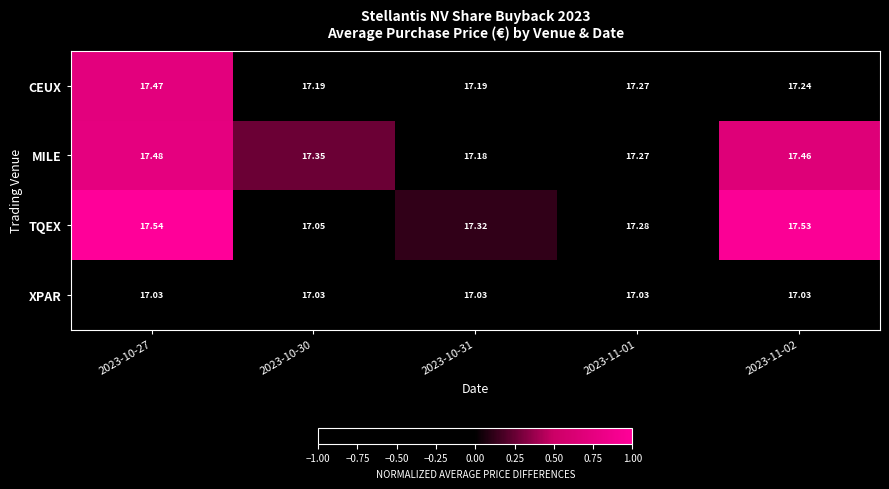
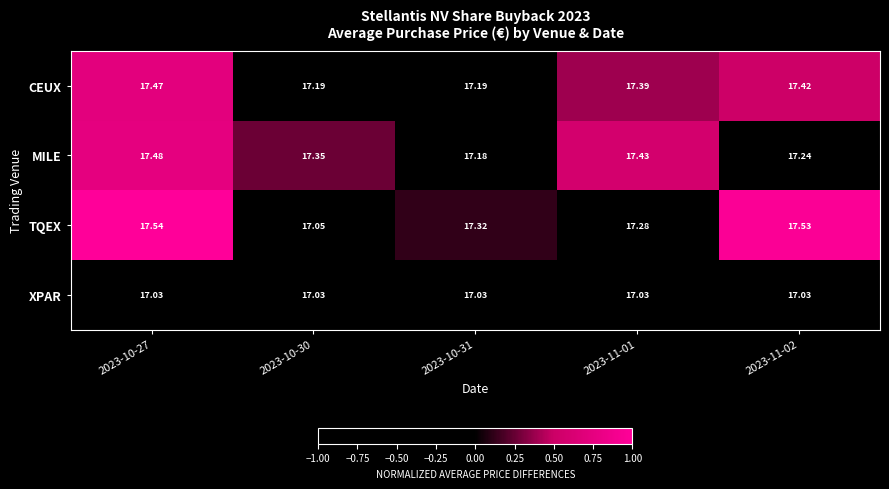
  {
    "CEUX": {
      "2023-10-27": 17.47,
      "2023-10-30": 17.19,
      "2023-10-31": 17.19,
-     "2023-11-01": 17.27,
-     "2023-11-02": 17.24
+     "2023-11-01": 17.39,
+     "2023-11-02": 17.42
    },
    "MILE": {
      "2023-10-27": 17.48,
      "2023-10-30": 17.35,
      "2023-10-31": 17.18,
-     "2023-11-01": 17.27,
-     "2023-11-02": 17.46
+     "2023-11-01": 17.43,
+     "2023-11-02": 17.24
    },
    "TQEX": {
      "2023-10-27": 17.54,
      "2023-10-30": 17.05,
      "2023-10-31": 17.32,
      "2023-11-01": 17.28,
      "2023-11-02": 17.53
    },
    "XPAR": {
      "2023-10-27": 17.03,
      "2023-10-30": 17.03,
      "2023-10-31": 17.03,
      "2023-11-01": 17.03,
      "2023-11-02": 17.03
    }
  }
